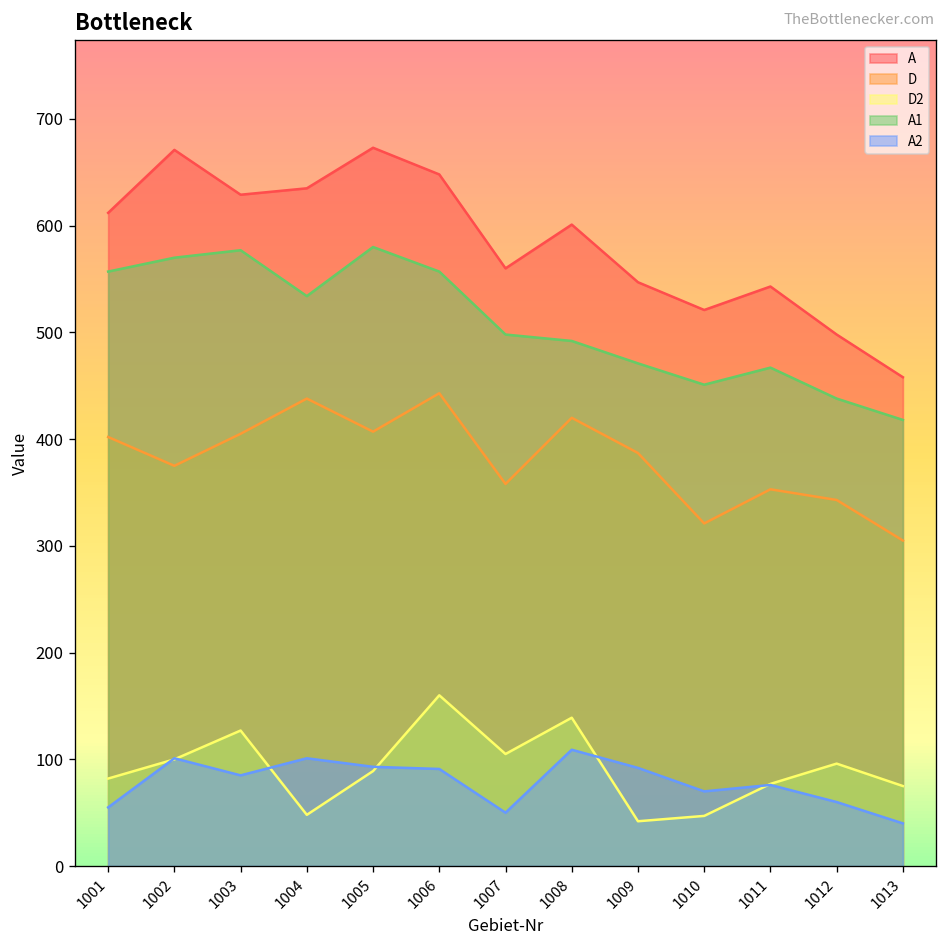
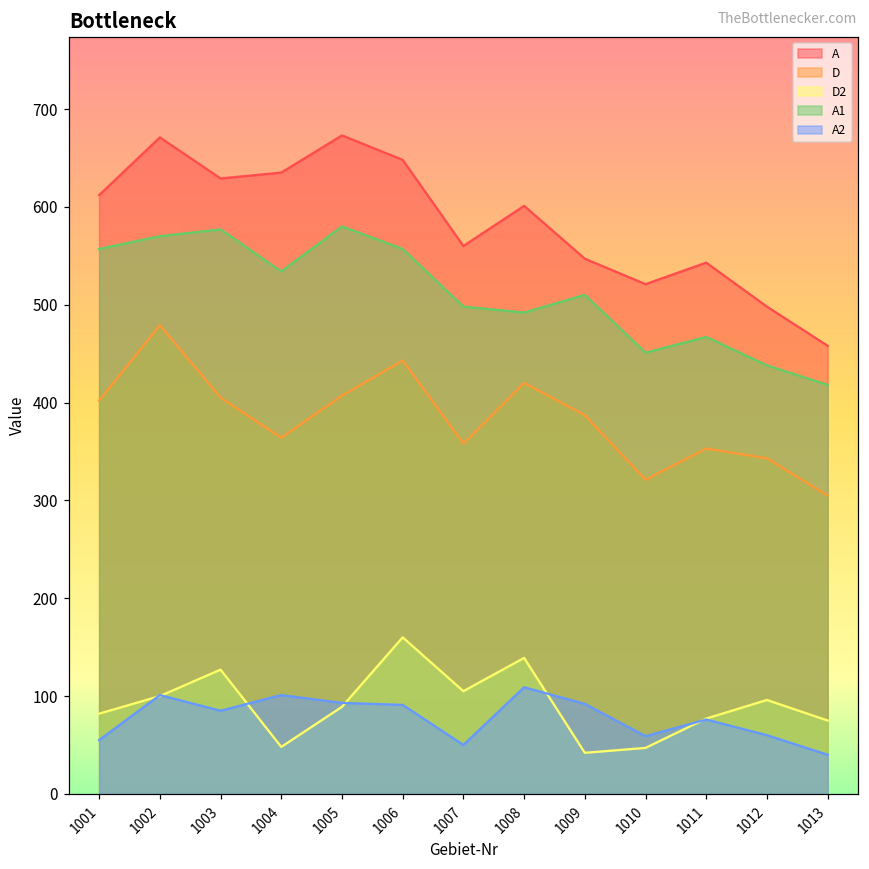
  {
    "A": {
      "1001": 610,
      "1002": 670,
      "1003": 630,
      "1004": 640,
      "1005": 670,
      "1006": 650,
      "1007": 560,
      "1008": 600,
      "1009": 550,
      "1010": 520,
      "1011": 540,
      "1012": 500,
      "1013": 460
    },
    "D": {
      "1001": 400,
-     "1002": 380,
+     "1002": 480,
      "1003": 410,
-     "1004": 440,
+     "1004": 360,
      "1005": 410,
      "1006": 440,
      "1007": 360,
      "1008": 420,
      "1009": 390,
      "1010": 320,
      "1011": 350,
      "1012": 340,
      "1013": 310
    },
    "D2": {
      "1001": 80,
      "1003": 130,
      "1004": 50,
      "1005": 90,
      "1006": 160,
      "1007": 110,
      "1008": 140,
      "1009": 40,
      "1010": 50,
      "1012": 100,
      "1013": 80
    },
    "A1": {
      "1001": 560,
      "1002": 570,
      "1003": 580,
      "1004": 530,
      "1005": 580,
      "1006": 560,
      "1007": 500,
      "1008": 490,
-     "1009": 470,
+     "1009": 510,
      "1010": 450,
      "1011": 470,
      "1012": 440,
      "1013": 420
    },
    "A2": {
      "1001": 60,
      "1003": 90,
      "1004": 100,
      "1005": 90,
      "1006": 90,
      "1007": 50,
      "1008": 110,
      "1009": 90,
-     "1010": 70,
+     "1010": 60,
      "1012": 60,
      "1013": 40
    }
  }
